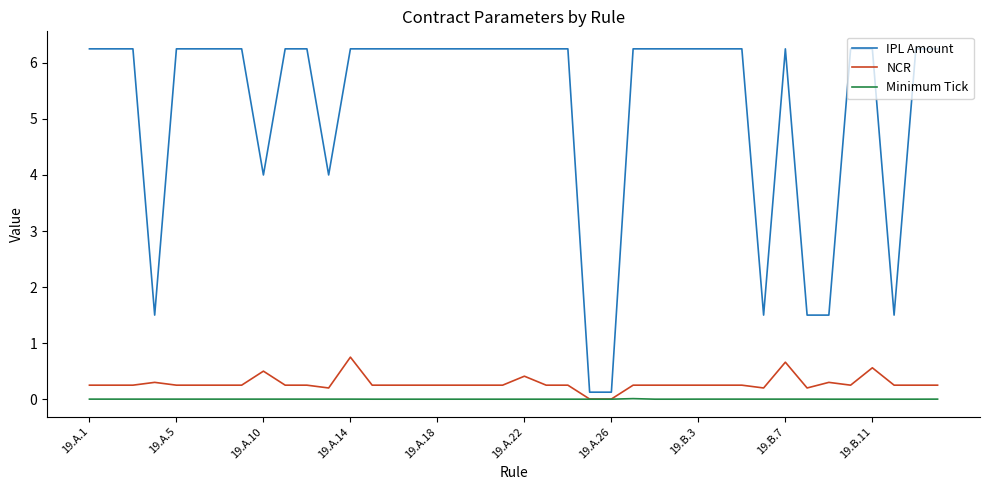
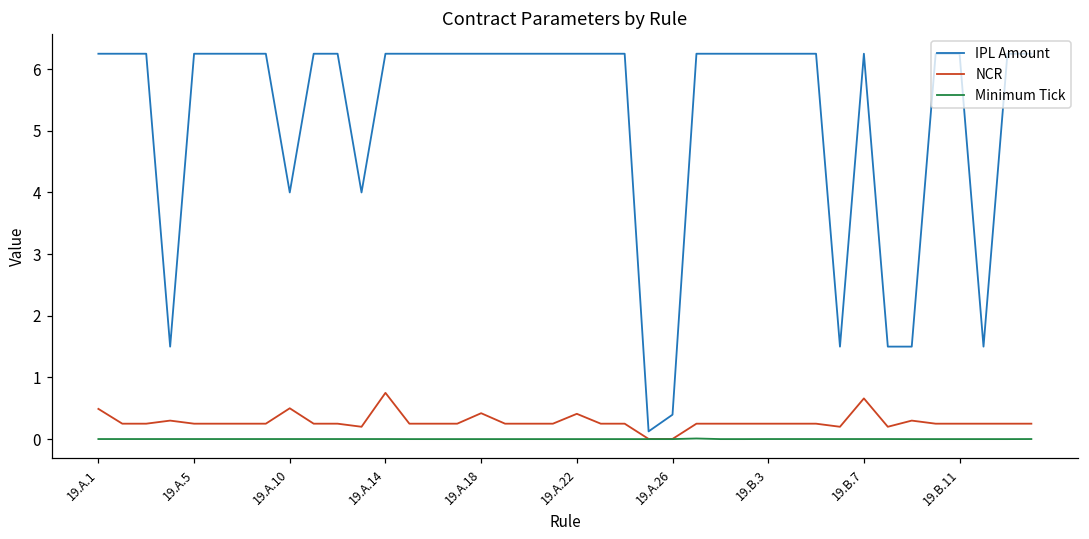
  {
    "IPL Amount": {
      "19.A.1": 6.3,
      "19.A.5": 6.3,
      "19.A.10": 4.0,
      "19.A.14": 6.3,
      "19.A.18": 6.3,
      "19.A.22": 6.3,
-     "19.A.26": 0.1,
+     "19.A.26": 0.4,
      "19.B.3": 6.3,
      "19.B.7": 6.3
    },
    "NCR": {
-     "19.A.1": 0.3,
+     "19.A.1": 0.5,
      "19.A.5": 0.3,
      "19.A.10": 0.5,
      "19.A.14": 0.8,
-     "19.A.18": 0.3,
+     "19.A.18": 0.4,
      "19.A.22": 0.4,
      "19.B.3": 0.3,
      "19.B.7": 0.7,
-     "19.B.11": 0.6
+     "19.B.11": 0.3
    },
    "Minimum Tick": {
      "19.A.1": 0.0,
      "19.A.5": 0.0,
      "19.A.10": 0.0,
      "19.A.14": 0.0,
      "19.A.18": 0.0,
      "19.A.22": 0.0,
      "19.B.3": 0.0,
      "19.B.7": 0.0,
      "19.B.11": 0.0
    }
  }
